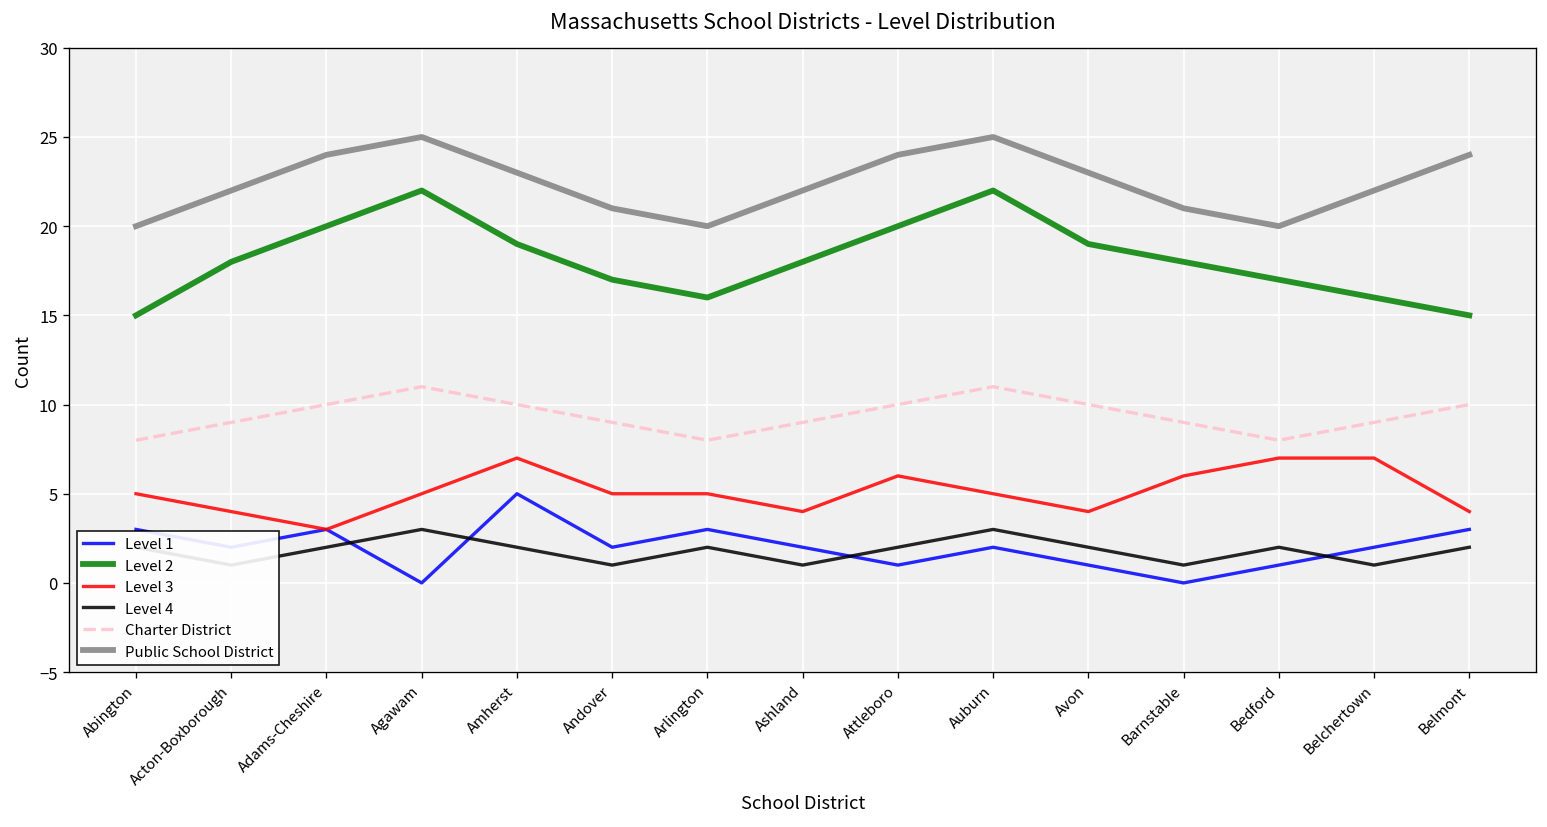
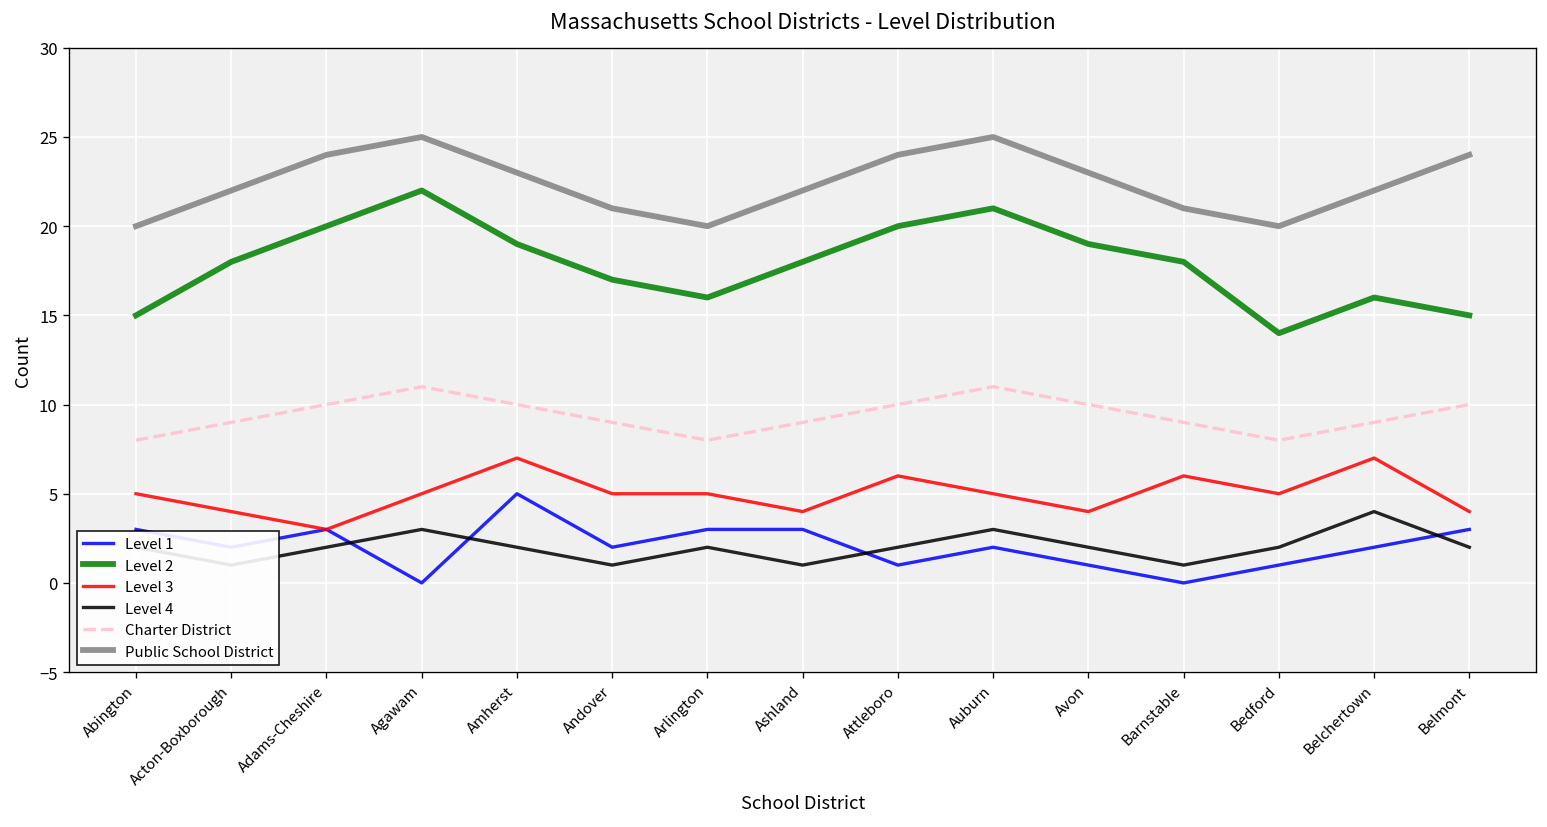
  {
    "Level 1": {
      "Agawam": 0,
      "Amherst": 5,
      "Andover": 2,
      "Arlington": 3,
-     "Ashland": 2,
+     "Ashland": 3,
      "Attleboro": 1,
      "Auburn": 2,
      "Avon": 1,
      "Barnstable": 0,
      "Bedford": 1,
      "Belchertown": 2,
      "Belmont": 3
    },
    "Level 2": {
      "Abington": 15,
      "Acton-Boxborough": 18,
      "Adams-Cheshire": 20,
      "Agawam": 22,
      "Amherst": 19,
      "Andover": 17,
      "Arlington": 16,
      "Ashland": 18,
      "Attleboro": 20,
-     "Auburn": 22,
+     "Auburn": 21,
      "Avon": 19,
      "Barnstable": 18,
-     "Bedford": 17,
+     "Bedford": 14,
      "Belchertown": 16,
      "Belmont": 15
    },
    "Level 3": {
      "Abington": 5,
      "Acton-Boxborough": 4,
      "Agawam": 5,
      "Amherst": 7,
      "Andover": 5,
      "Arlington": 5,
      "Ashland": 4,
      "Attleboro": 6,
      "Auburn": 5,
      "Avon": 4,
      "Barnstable": 6,
-     "Bedford": 7,
+     "Bedford": 5,
      "Belchertown": 7,
      "Belmont": 4
    },
    "Level 4": {
      "Adams-Cheshire": 2,
      "Agawam": 3,
      "Amherst": 2,
      "Andover": 1,
      "Arlington": 2,
      "Ashland": 1,
      "Attleboro": 2,
      "Auburn": 3,
      "Avon": 2,
      "Barnstable": 1,
      "Bedford": 2,
-     "Belchertown": 1,
+     "Belchertown": 4,
      "Belmont": 2
    },
    "Charter District": {
      "Abington": 8,
      "Acton-Boxborough": 9,
      "Adams-Cheshire": 10,
      "Agawam": 11,
      "Amherst": 10,
      "Andover": 9,
      "Arlington": 8,
      "Ashland": 9,
      "Attleboro": 10,
      "Auburn": 11,
      "Avon": 10,
      "Barnstable": 9,
      "Bedford": 8,
      "Belchertown": 9,
      "Belmont": 10
    },
    "Public School District": {
      "Abington": 20,
      "Acton-Boxborough": 22,
      "Adams-Cheshire": 24,
      "Agawam": 25,
      "Amherst": 23,
      "Andover": 21,
      "Arlington": 20,
      "Ashland": 22,
      "Attleboro": 24,
      "Auburn": 25,
      "Avon": 23,
      "Barnstable": 21,
      "Bedford": 20,
      "Belchertown": 22,
      "Belmont": 24
    }
  }
